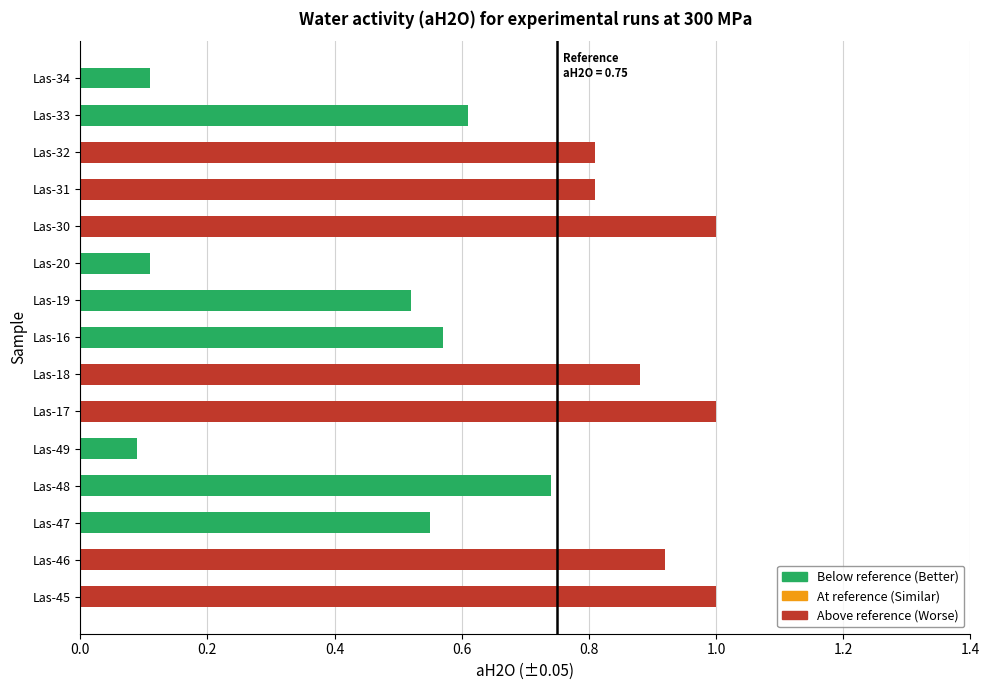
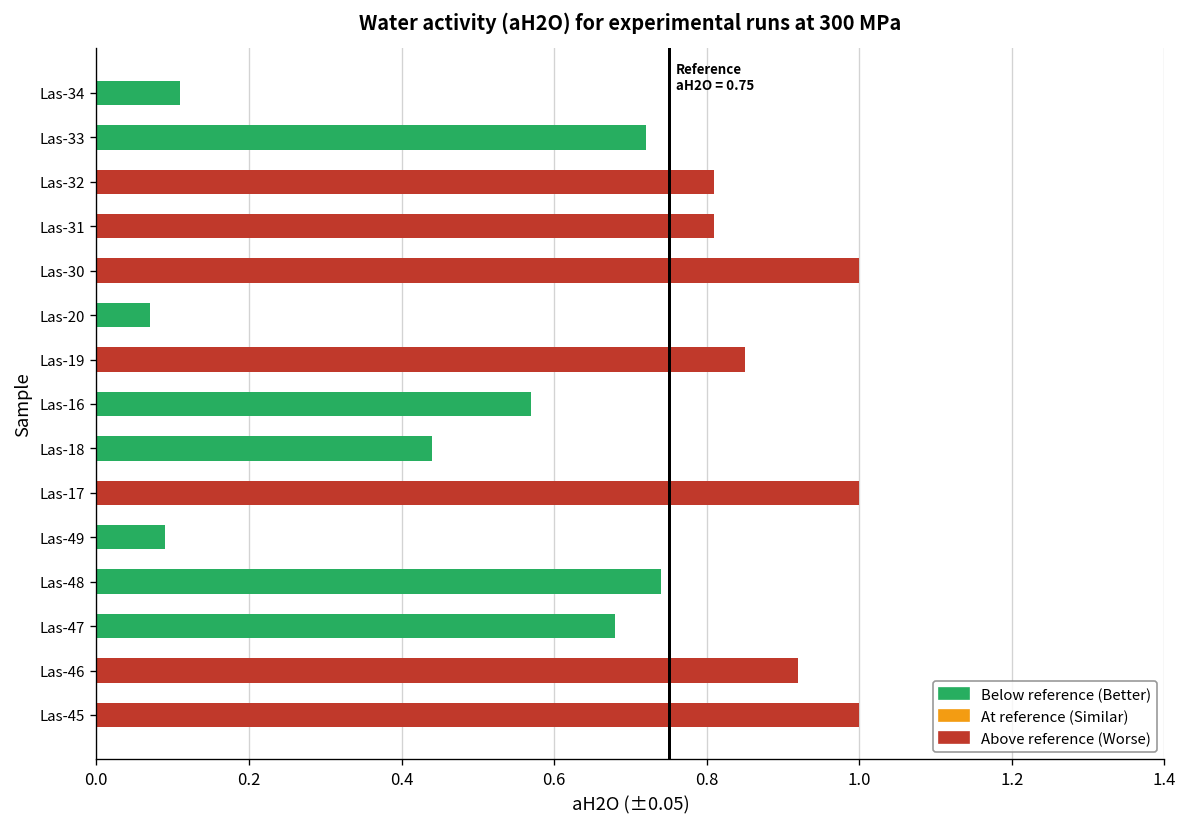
  {
    "Las-34": 0.11,
-   "Las-33": 0.61,
+   "Las-33": 0.72,
    "Las-32": 0.81,
    "Las-31": 0.81,
    "Las-30": 1.00,
-   "Las-20": 0.11,
-   "Las-19": 0.52,
+   "Las-20": 0.07,
+   "Las-19": 0.85,
    "Las-16": 0.57,
-   "Las-18": 0.88,
+   "Las-18": 0.44,
    "Las-17": 1.00,
    "Las-49": 0.09,
    "Las-48": 0.74,
-   "Las-47": 0.55,
+   "Las-47": 0.68,
    "Las-46": 0.92,
    "Las-45": 1.00
  }
